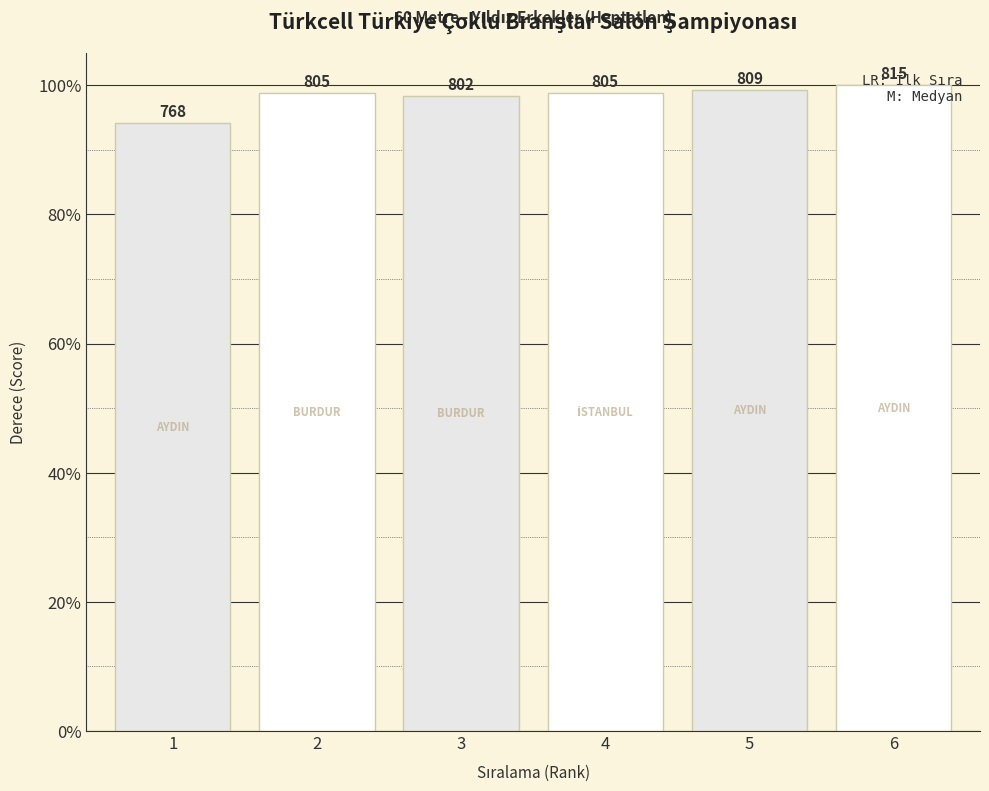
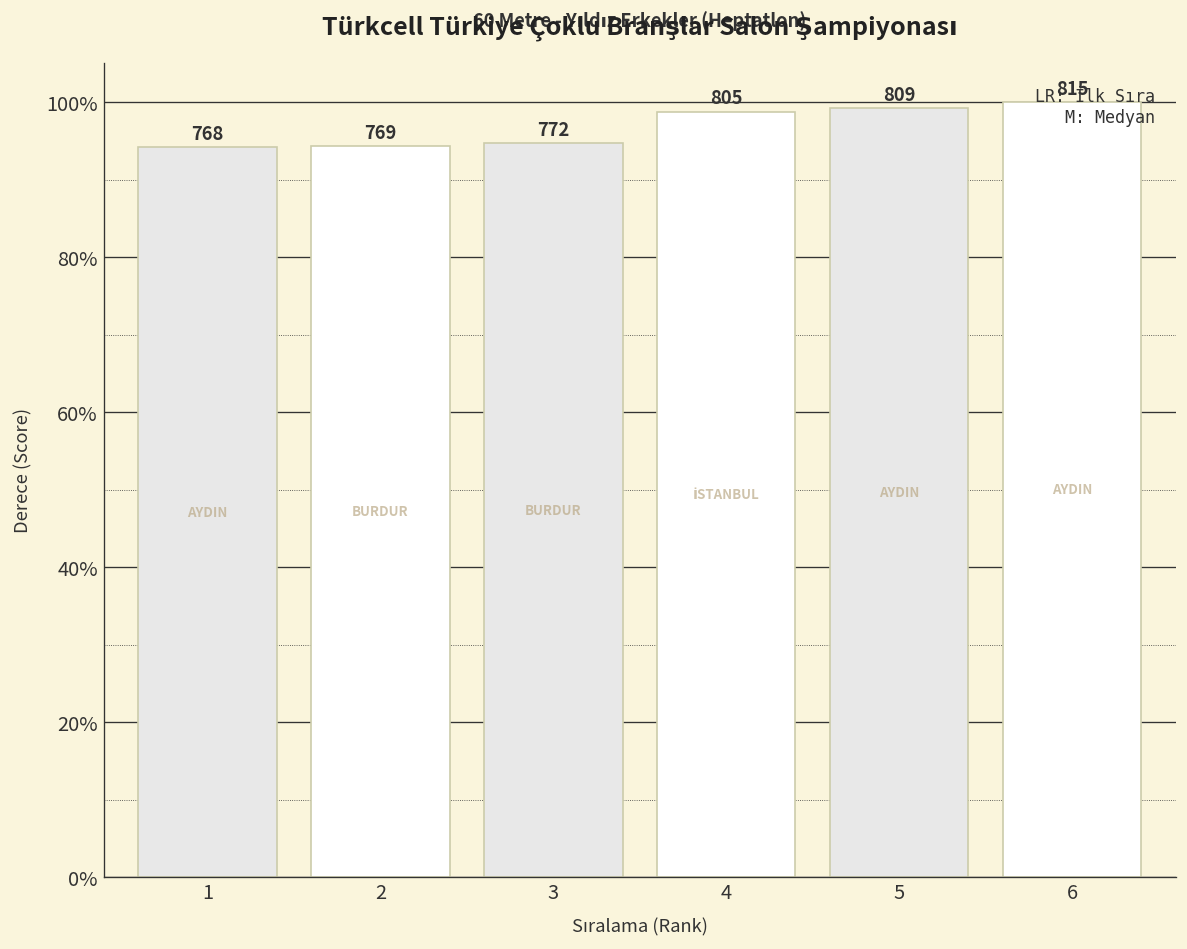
  {
-   "2": 805,
-   "3": 802
+   "2": 769,
+   "3": 772
  }
